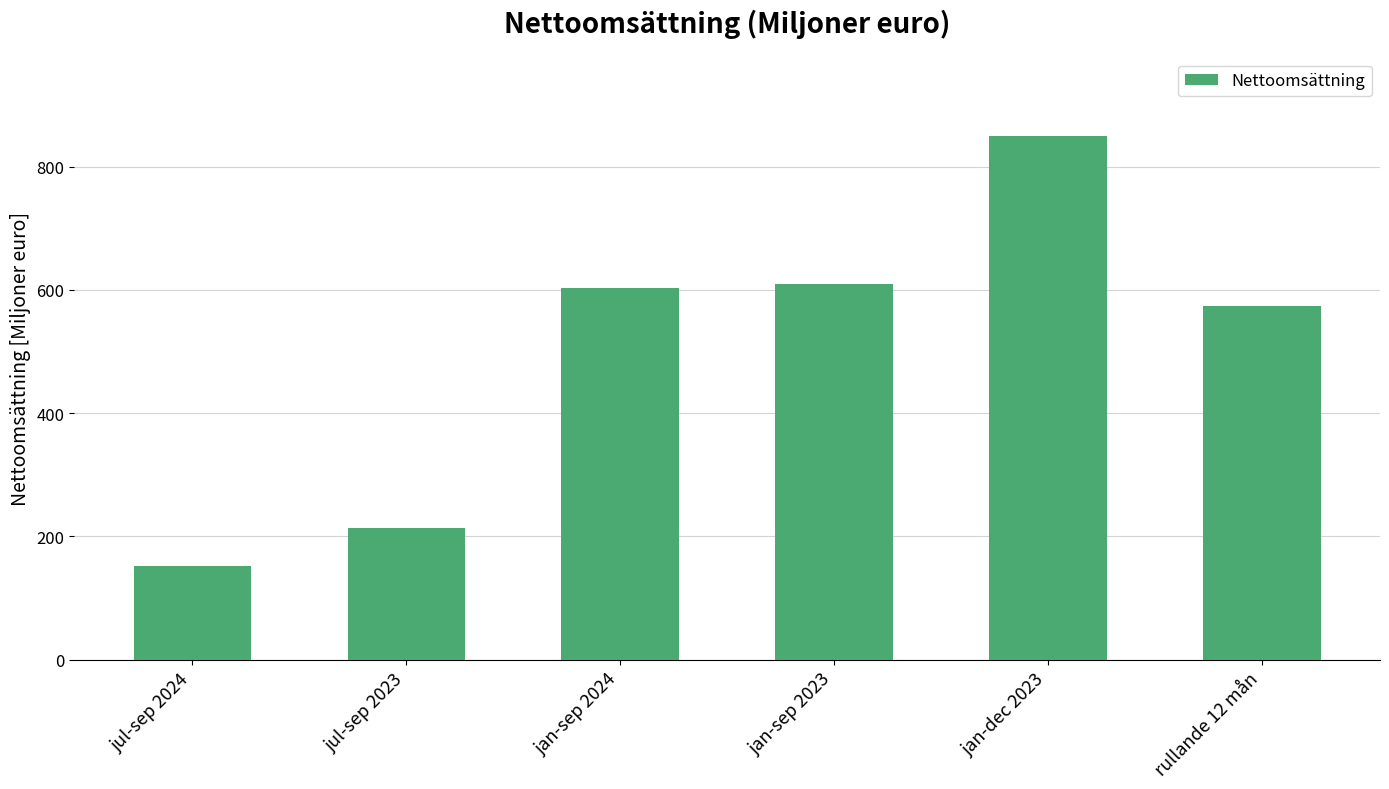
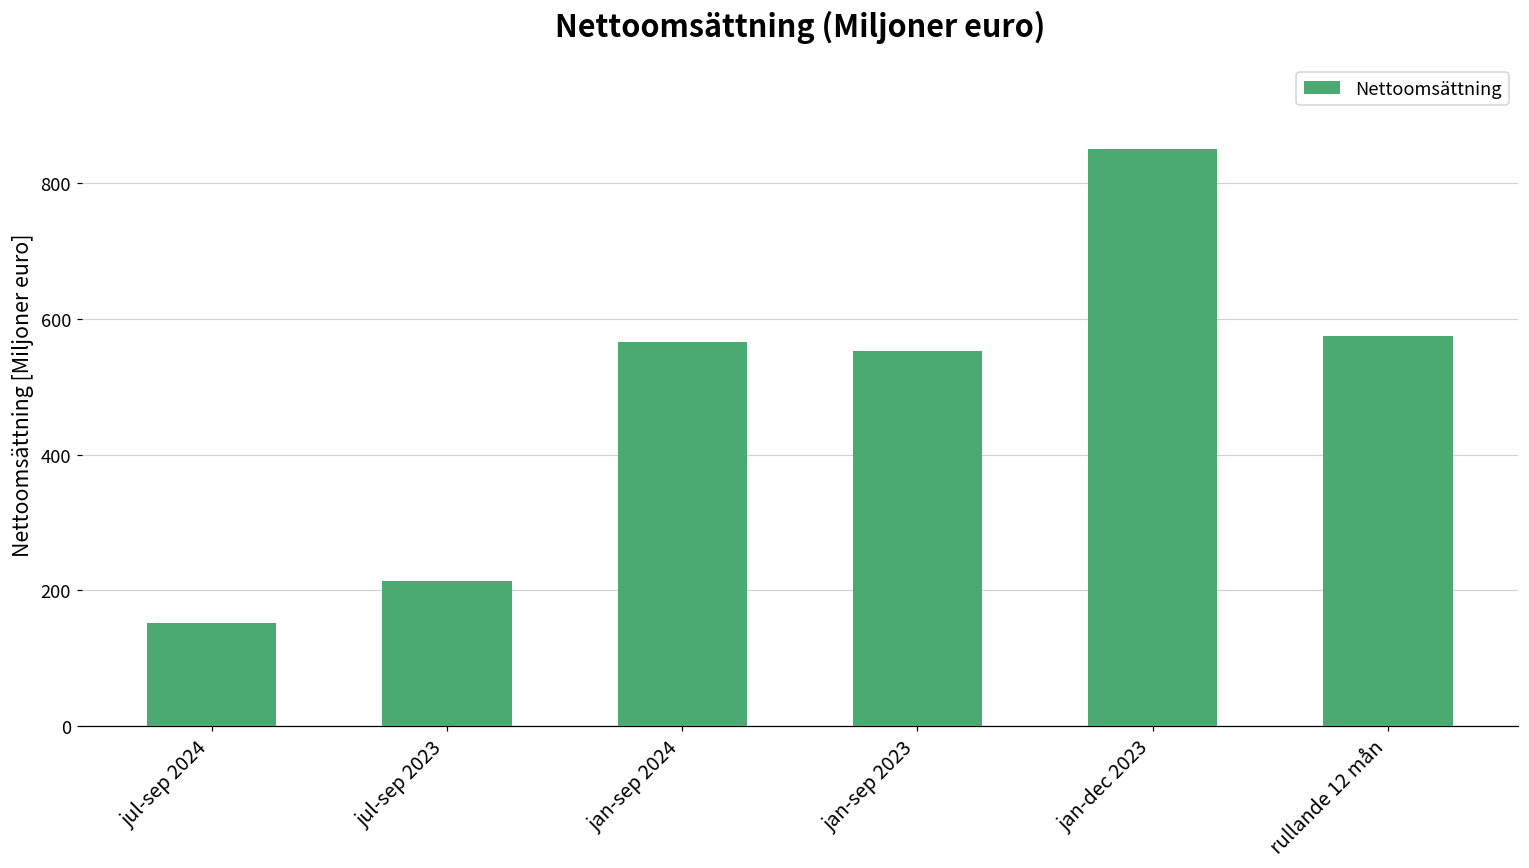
  {
    "jul-sep 2024": 150,
    "jul-sep 2023": 210,
-   "jan-sep 2024": 600,
-   "jan-sep 2023": 610,
+   "jan-sep 2024": 570,
+   "jan-sep 2023": 550,
    "jan-dec 2023": 850,
    "rullande 12 mån": 570
  }
